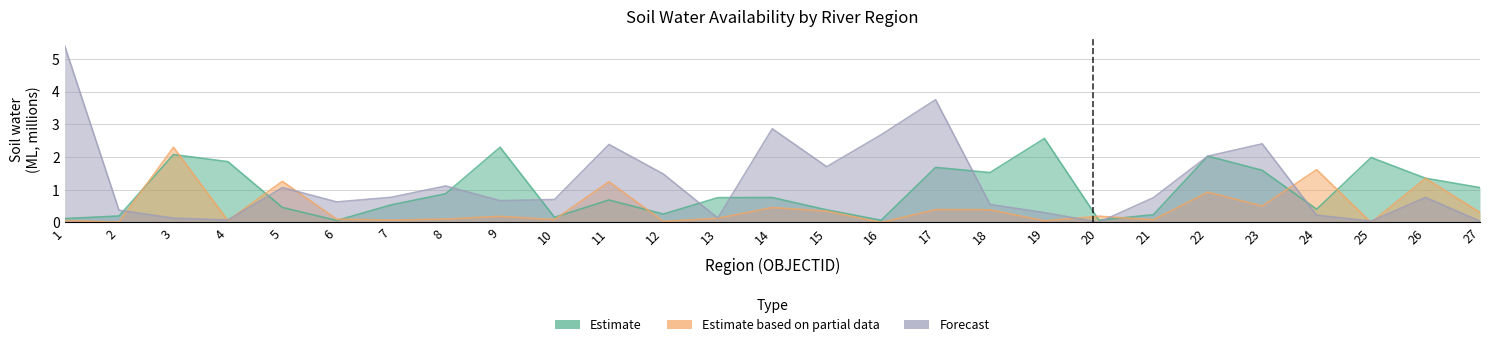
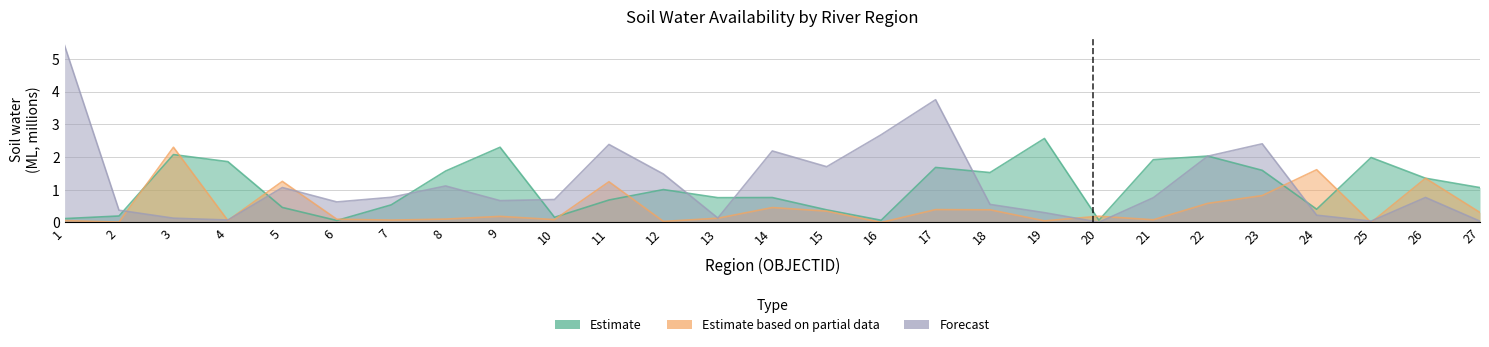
  {
    "Estimate": {
      "2": 0.2,
      "3": 2.1,
      "4": 1.9,
      "5": 0.5,
      "7": 0.5,
-     "8": 0.9,
+     "8": 1.6,
      "9": 2.3,
      "11": 0.7,
-     "12": 0.3,
+     "12": 1.0,
      "13": 0.8,
      "14": 0.8,
      "17": 1.7,
      "18": 1.5,
      "19": 2.6,
-     "21": 0.2,
+     "21": 1.9,
      "23": 1.6,
      "24": 0.4,
      "25": 2.0,
      "27": 1.1
    },
    "Estimate based on partial data": {
      "2": 0.0,
      "3": 2.3,
      "5": 1.3,
      "7": 0.1,
      "8": 0.1,
      "9": 0.2,
      "11": 1.2,
      "12": 0.0,
      "14": 0.5,
      "17": 0.4,
      "18": 0.4,
      "19": 0.0,
      "20": 0.2,
      "21": 0.1,
-     "22": 0.9,
-     "23": 0.5,
+     "22": 0.6,
+     "23": 0.8,
      "24": 1.6,
      "27": 0.3
    },
    "Forecast": {
      "1": 5.4,
      "2": 0.4,
      "3": 0.1,
      "5": 1.1,
      "6": 0.6,
      "7": 0.8,
      "8": 1.1,
      "9": 0.7,
      "10": 0.7,
      "11": 2.4,
      "12": 1.5,
-     "14": 2.9,
+     "14": 2.2,
      "15": 1.7,
      "16": 2.7,
      "17": 3.8,
      "18": 0.6,
      "19": 0.3,
      "21": 0.8,
      "23": 2.4,
      "24": 0.2,
      "26": 0.8,
      "27": 0.0
    }
  }
